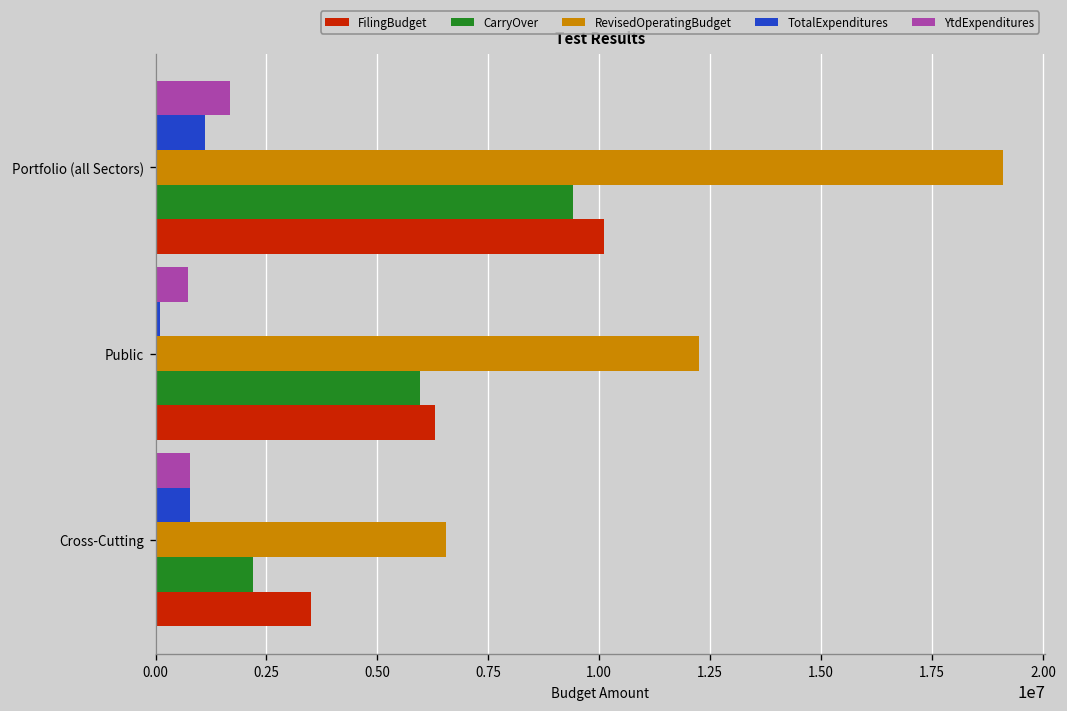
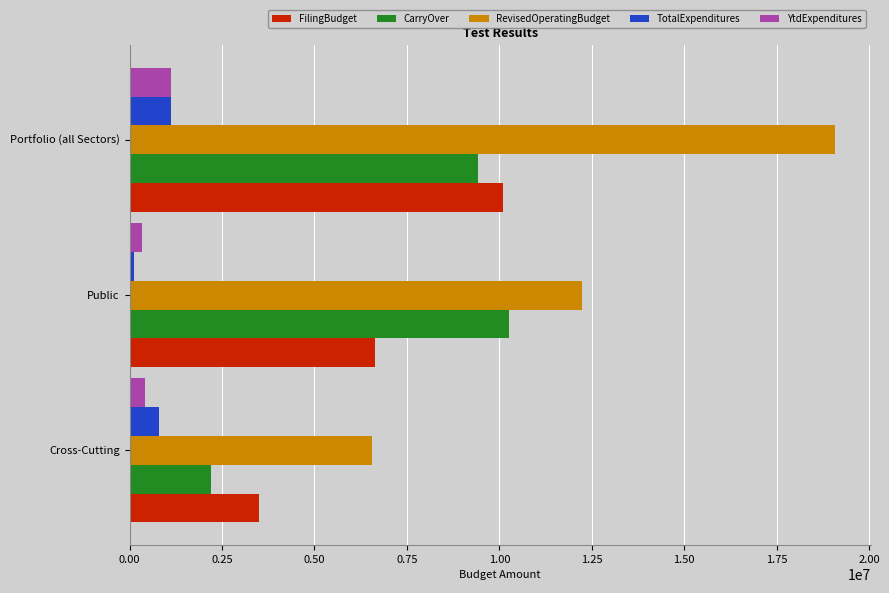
  {
    "FilingBudget": {
      "Portfolio (all Sectors)": 10100000,
-     "Public": 6300000,
+     "Public": 6600000,
      "Cross-Cutting": 3500000
    },
    "CarryOver": {
      "Portfolio (all Sectors)": 9400000,
-     "Public": 6000000,
+     "Public": 10300000,
      "Cross-Cutting": 2200000
    },
    "RevisedOperatingBudget": {
      "Portfolio (all Sectors)": 19100000,
      "Public": 12200000,
      "Cross-Cutting": 6600000
    },
    "TotalExpenditures": {
      "Portfolio (all Sectors)": 1100000,
      "Public": 100000,
      "Cross-Cutting": 800000
    },
    "YtdExpenditures": {
-     "Portfolio (all Sectors)": 1700000,
-     "Public": 700000,
-     "Cross-Cutting": 800000
+     "Portfolio (all Sectors)": 1100000,
+     "Public": 300000,
+     "Cross-Cutting": 400000
    }
  }
